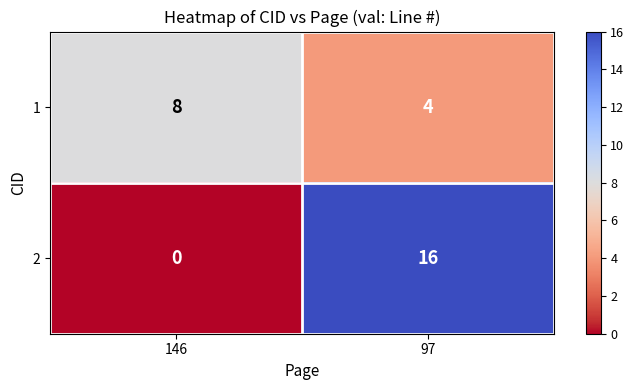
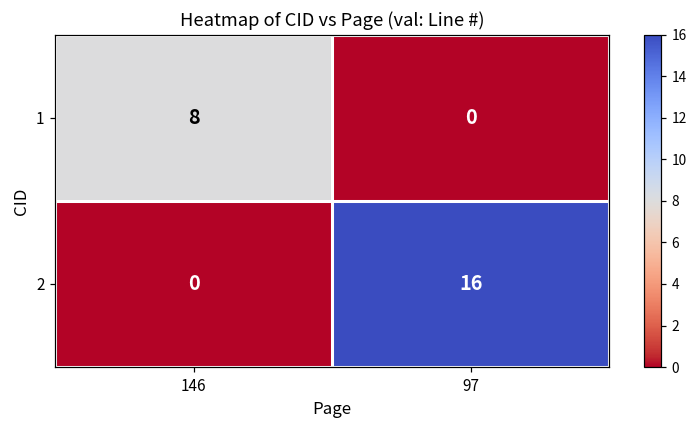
  {
    "1": {
      "146": 8,
-     "97": 4
+     "97": 0
    },
    "2": {
      "146": 0,
      "97": 16
    }
  }
